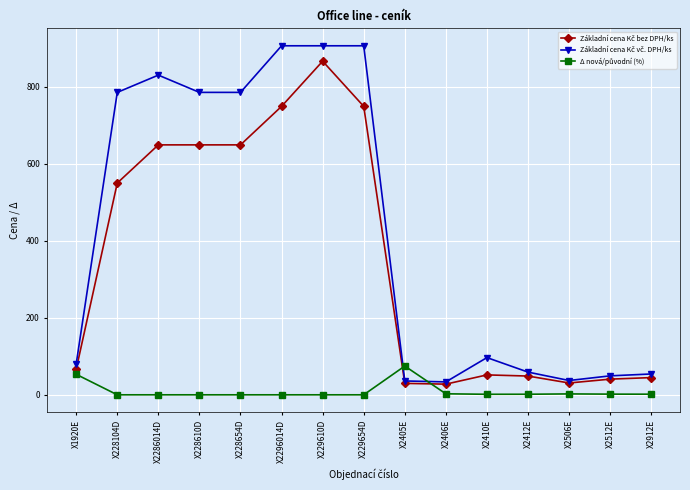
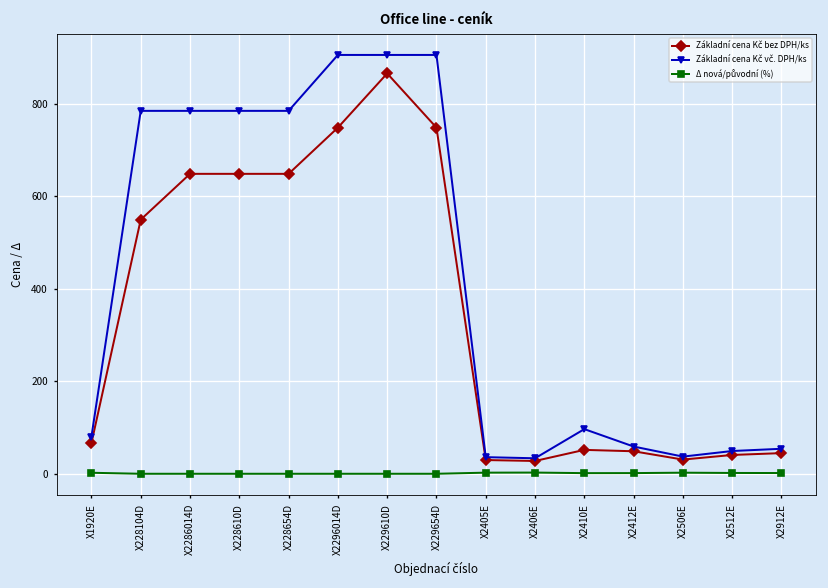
  {
    "Základní cena Kč bez DPH/ks": {
      "X1920E": 70,
      "X228104D": 550,
      "X2286014D": 650,
      "X228610D": 650,
      "X228654D": 650,
      "X2296014D": 750,
      "X229610D": 870,
      "X229654D": 750,
      "X2410E": 50,
      "X2412E": 50,
      "X2512E": 40,
      "X2912E": 40
    },
    "Základní cena Kč vč. DPH/ks": {
      "X1920E": 80,
      "X228104D": 790,
-     "X2286014D": 830,
+     "X2286014D": 790,
      "X228610D": 790,
      "X228654D": 790,
      "X2296014D": 910,
      "X229610D": 910,
      "X229654D": 910,
      "X2410E": 100,
      "X2412E": 60,
      "X2512E": 50,
      "X2912E": 50
    },
    "Δ nová/původní (%)": {
-     "X1920E": 50,
+     "X1920E": 0,
      "X228104D": 0,
      "X2286014D": 0,
      "X228610D": 0,
      "X228654D": 0,
      "X2296014D": 0,
      "X229610D": 0,
      "X229654D": 0,
-     "X2405E": 70,
+     "X2405E": 0,
      "X2406E": 0,
      "X2410E": 0,
      "X2412E": 0,
      "X2506E": 0,
      "X2512E": 0,
      "X2912E": 0
    }
  }
